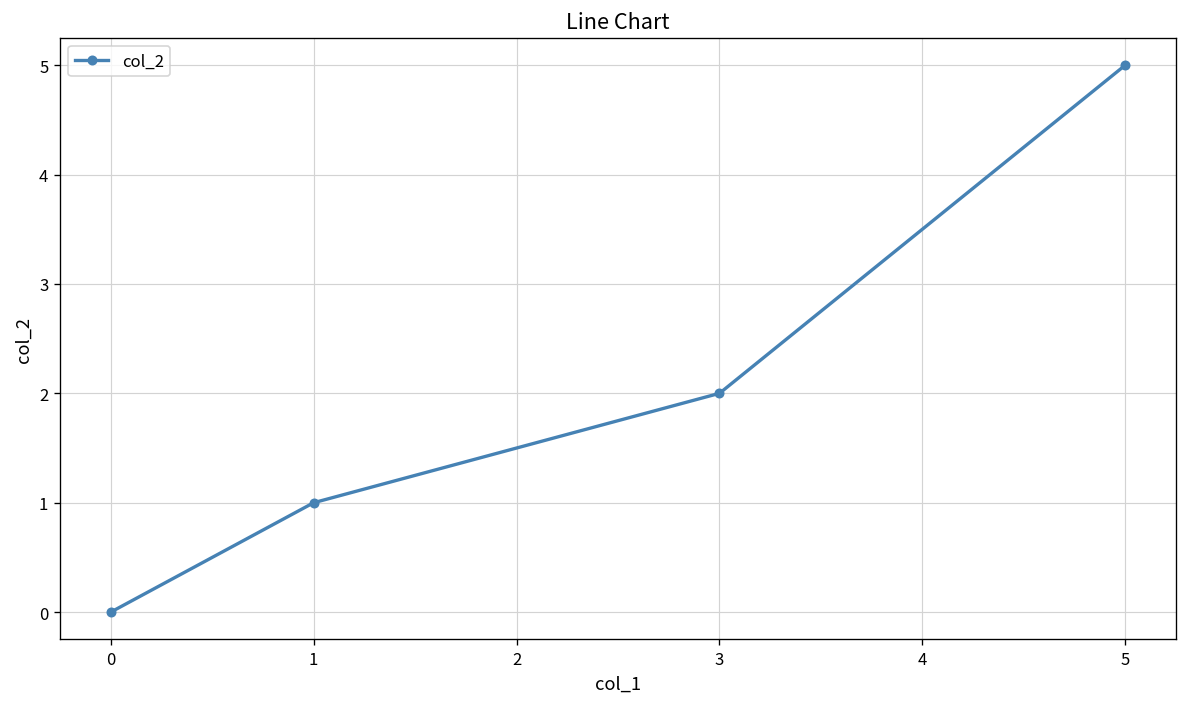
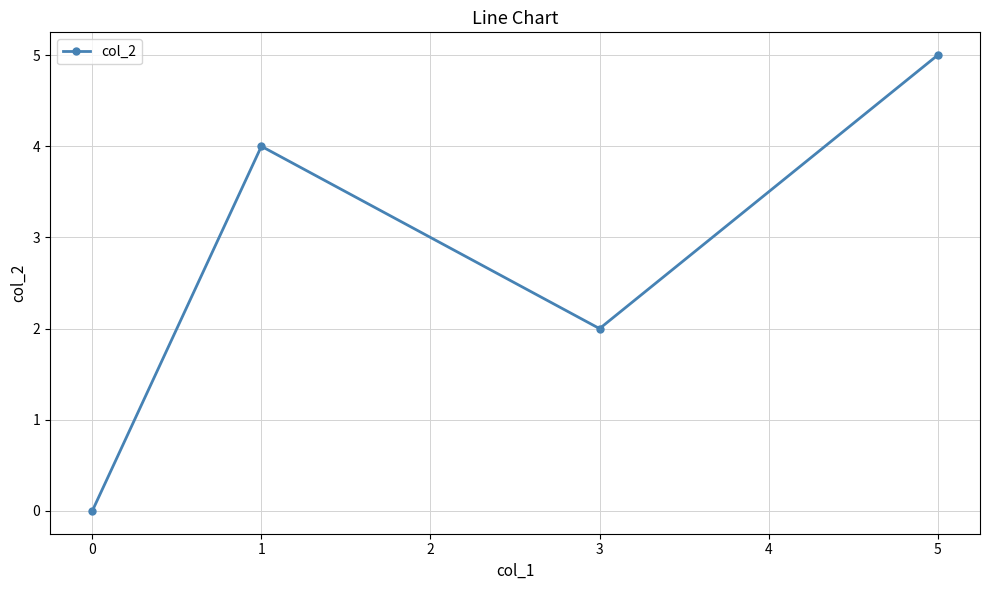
  {
    "0": 0,
-   "1": 1,
+   "1": 4,
    "3": 2,
    "5": 5
  }
